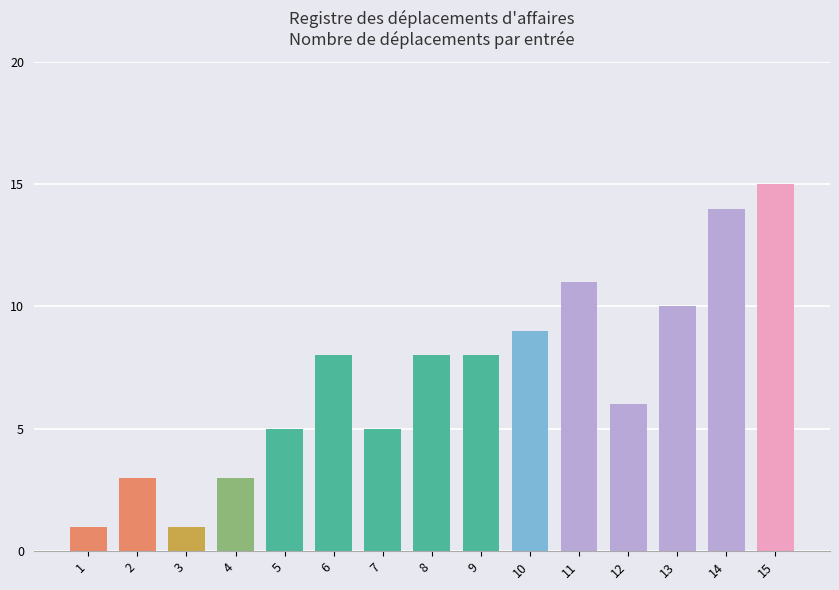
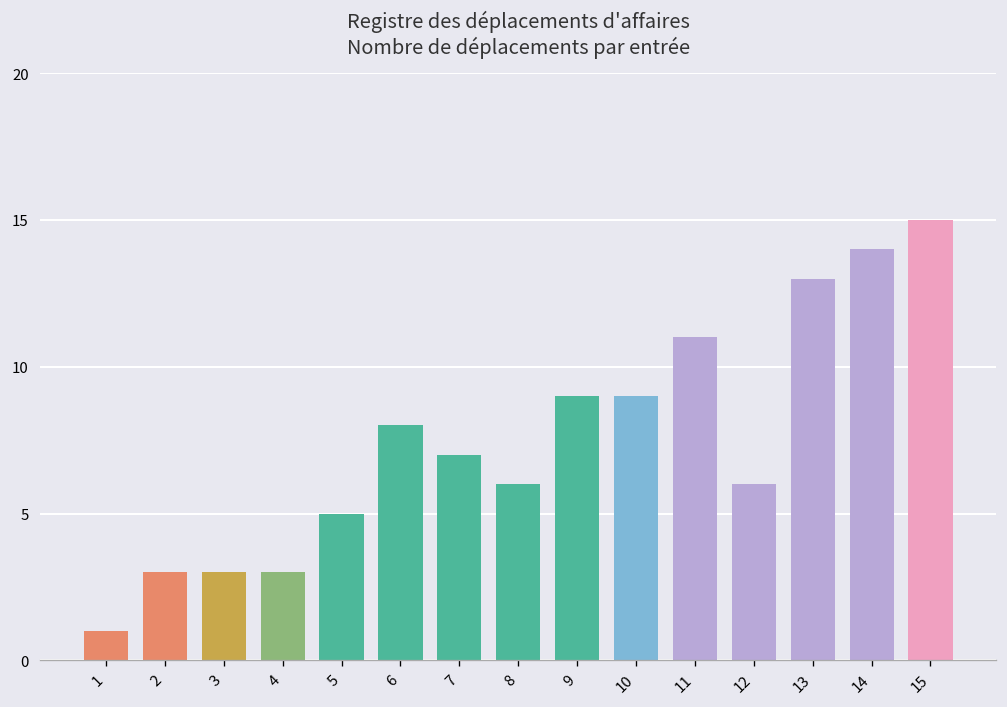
  {
    "1": 1,
    "2": 3,
-   "3": 1,
+   "3": 3,
    "4": 3,
    "5": 5,
    "6": 8,
-   "7": 5,
-   "8": 8,
-   "9": 8,
+   "7": 7,
+   "8": 6,
+   "9": 9,
    "10": 9,
    "11": 11,
    "12": 6,
-   "13": 10,
+   "13": 13,
    "14": 14,
    "15": 15
  }
